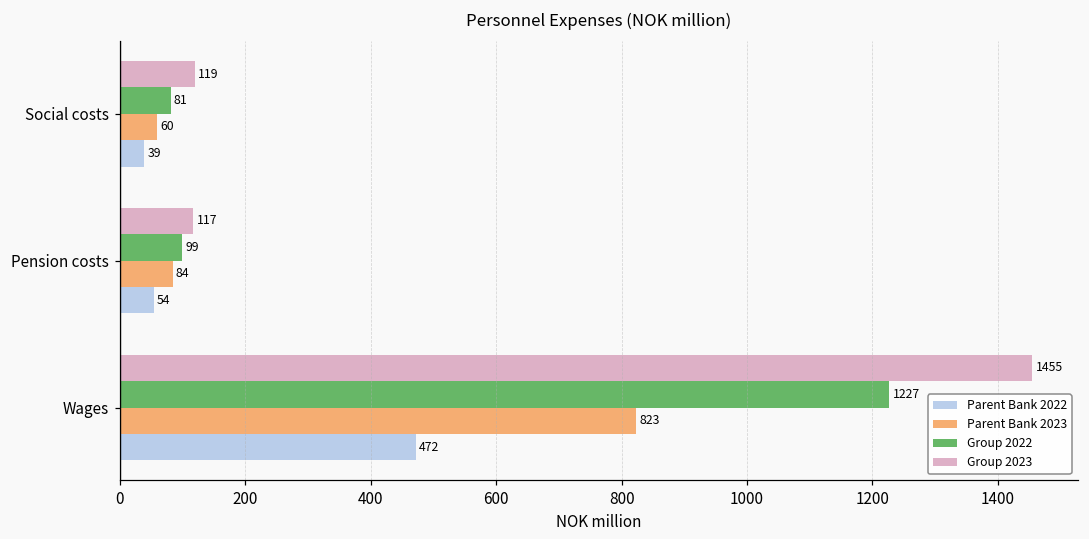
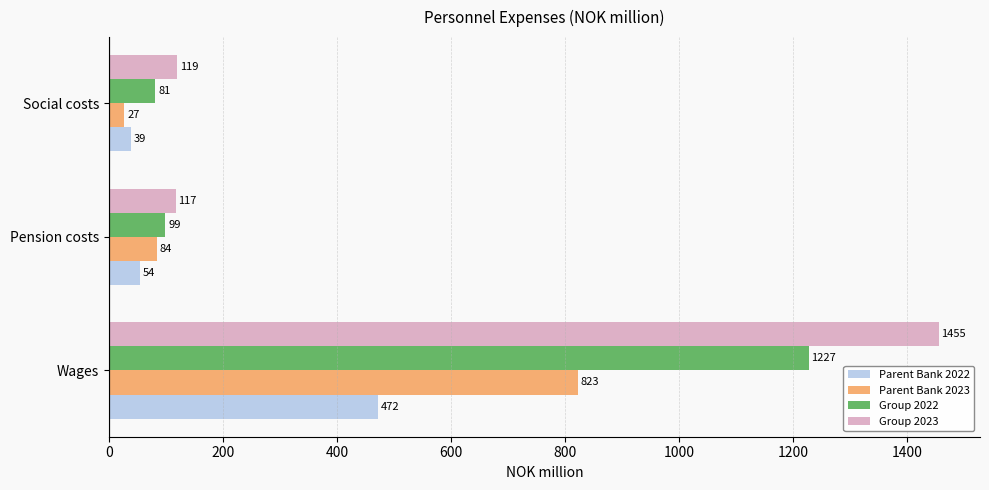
  {
    "Parent Bank 2022": {
      "Social costs": 39,
      "Pension costs": 54,
      "Wages": 472
    },
    "Parent Bank 2023": {
-     "Social costs": 60,
+     "Social costs": 27,
      "Pension costs": 84,
      "Wages": 823
    },
    "Group 2022": {
      "Social costs": 81,
      "Pension costs": 99,
      "Wages": 1227
    },
    "Group 2023": {
      "Social costs": 119,
      "Pension costs": 117,
      "Wages": 1455
    }
  }
